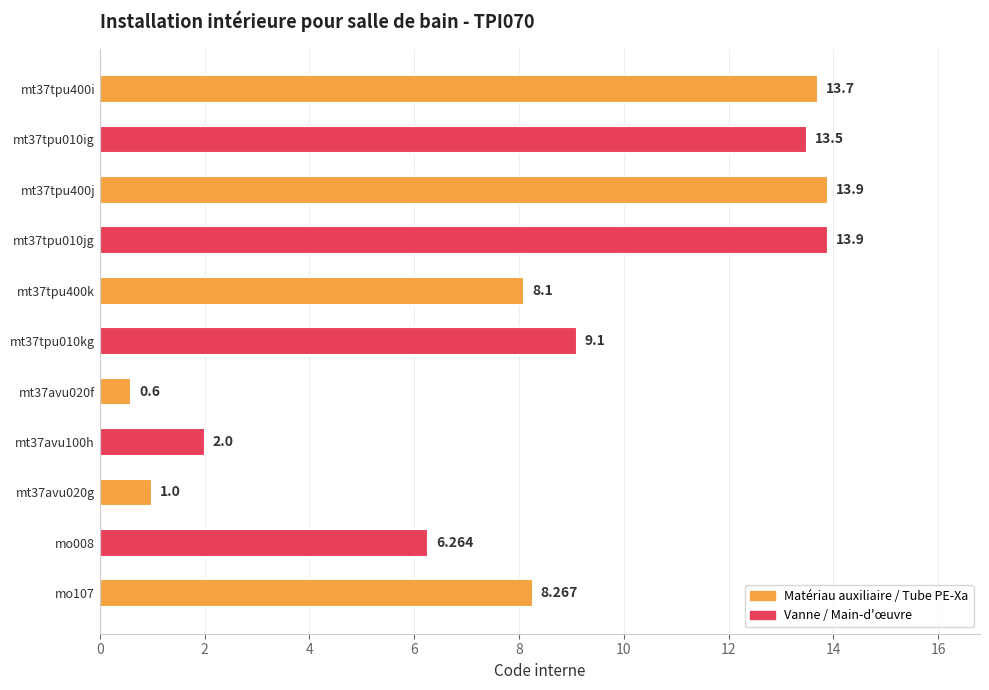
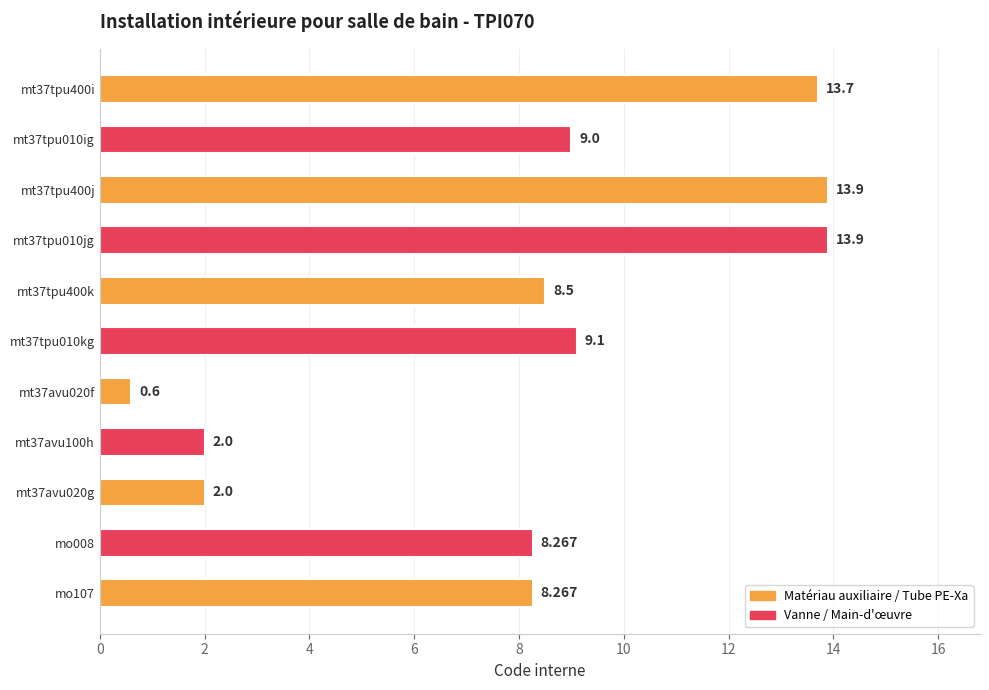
  {
    "mt37tpu400i": 13.7,
-   "mt37tpu010ig": 13.5,
+   "mt37tpu010ig": 9.0,
    "mt37tpu400j": 13.9,
    "mt37tpu010jg": 13.9,
-   "mt37tpu400k": 8.1,
+   "mt37tpu400k": 8.5,
    "mt37tpu010kg": 9.1,
    "mt37avu020f": 0.6,
    "mt37avu100h": 2.0,
-   "mt37avu020g": 1.0,
-   "mo008": 6.264,
+   "mt37avu020g": 2.0,
+   "mo008": 8.267,
    "mo107": 8.267
  }
